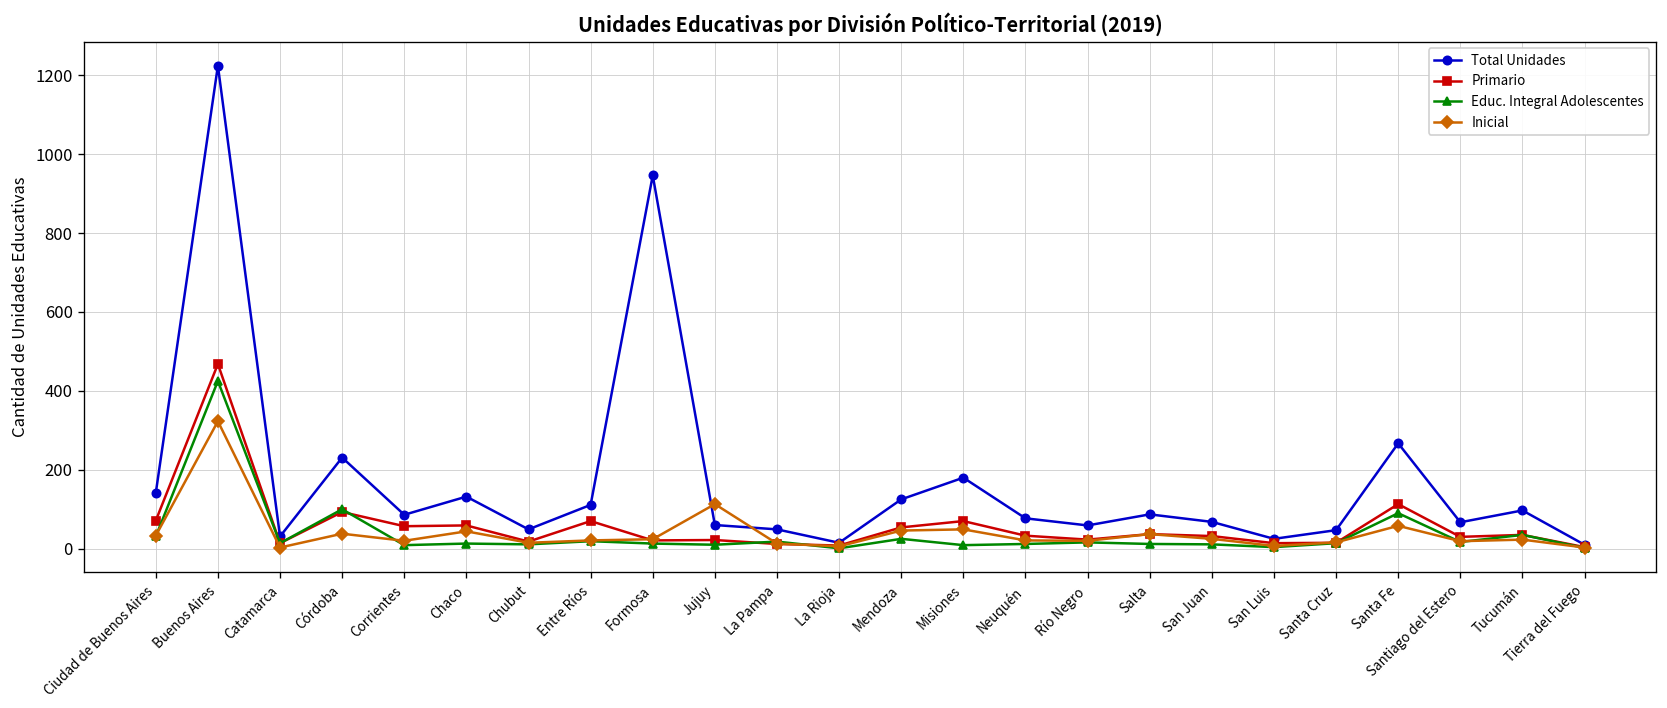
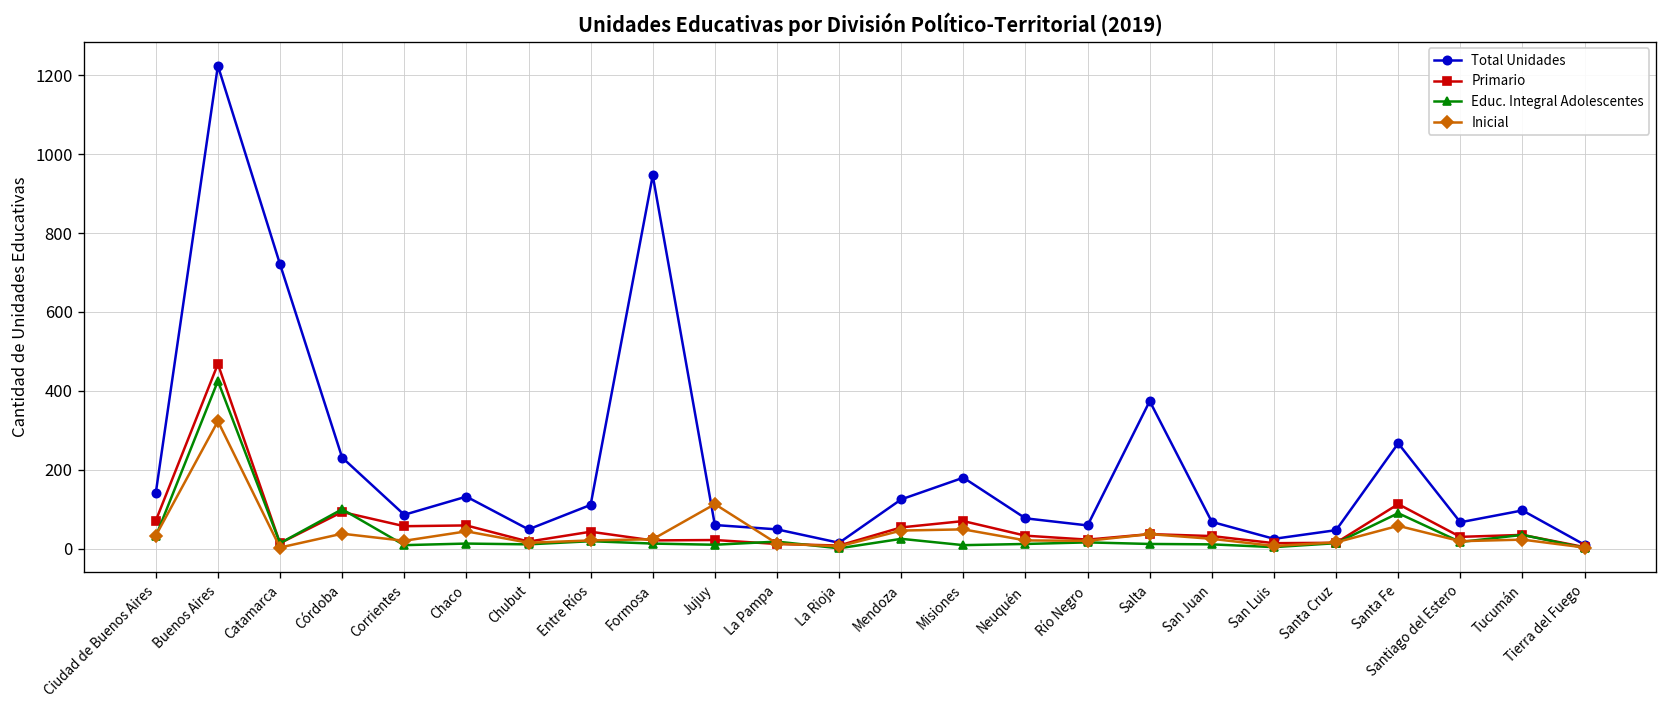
  {
    "Total Unidades": {
      "Ciudad de Buenos Aires": 140,
      "Buenos Aires": 1220,
-     "Catamarca": 30,
+     "Catamarca": 720,
      "Córdoba": 230,
      "Corrientes": 90,
      "Chaco": 130,
      "Chubut": 50,
      "Entre Ríos": 110,
      "Formosa": 950,
      "Jujuy": 60,
      "La Pampa": 50,
      "Mendoza": 130,
      "Misiones": 180,
      "Neuquén": 80,
      "Río Negro": 60,
-     "Salta": 90,
+     "Salta": 370,
      "San Juan": 70,
      "San Luis": 30,
      "Santa Cruz": 50,
      "Santa Fe": 270,
      "Santiago del Estero": 70,
      "Tucumán": 100
    },
    "Primario": {
      "Ciudad de Buenos Aires": 70,
      "Buenos Aires": 470,
      "Corrientes": 60,
      "Chaco": 60,
-     "Entre Ríos": 70,
+     "Entre Ríos": 40,
      "Jujuy": 20,
      "Mendoza": 50,
      "Misiones": 70,
      "Neuquén": 30,
      "Santa Fe": 110,
      "Santiago del Estero": 30
    },
    "Educ. Integral Adolescentes": {
      "Buenos Aires": 430,
      "Corrientes": 10,
      "Chaco": 10,
      "Formosa": 10,
      "Jujuy": 10,
      "Mendoza": 30,
      "Misiones": 10,
      "Neuquén": 10,
      "Salta": 10,
      "San Juan": 10,
      "Santa Fe": 90
    },
    "Inicial": {
      "Buenos Aires": 320,
      "Catamarca": 0,
      "Córdoba": 40,
      "Corrientes": 20,
      "Chaco": 40,
      "Jujuy": 110,
      "Mendoza": 50,
      "Misiones": 50,
      "Neuquén": 20,
      "Santa Fe": 60,
      "Tucumán": 20
    }
  }
